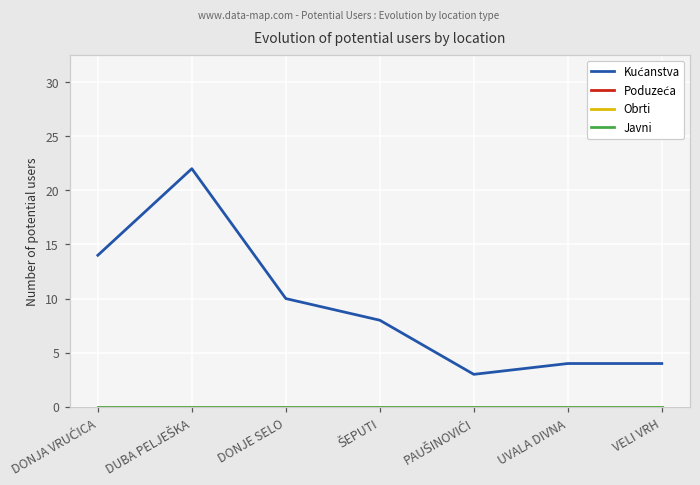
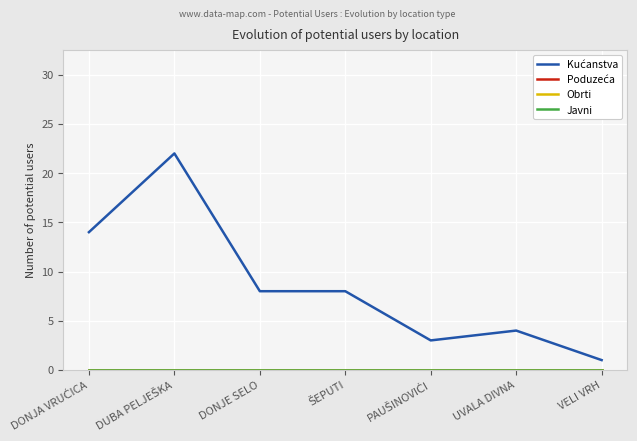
  {
    "Kućanstva": {
      "DONJA VRUĆICA": 14,
      "DUBA PELJEŠKA": 22,
-     "DONJE SELO": 10,
+     "DONJE SELO": 8,
      "ŠEPUTI": 8,
      "PAUŠINOVIĆI": 3,
      "UVALA DIVNA": 4,
-     "VELI VRH": 4
+     "VELI VRH": 1
    },
    "Javni": {
      "DONJA VRUĆICA": 0,
      "DUBA PELJEŠKA": 0,
      "DONJE SELO": 0,
      "ŠEPUTI": 0,
      "PAUŠINOVIĆI": 0,
      "UVALA DIVNA": 0,
      "VELI VRH": 0
    }
  }
